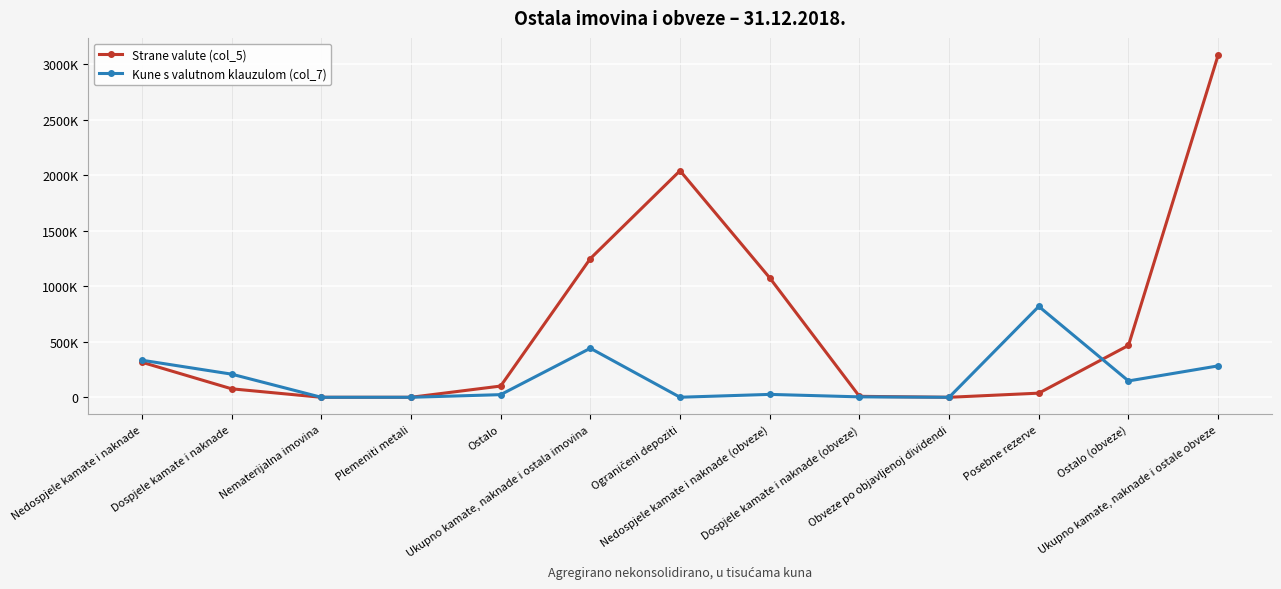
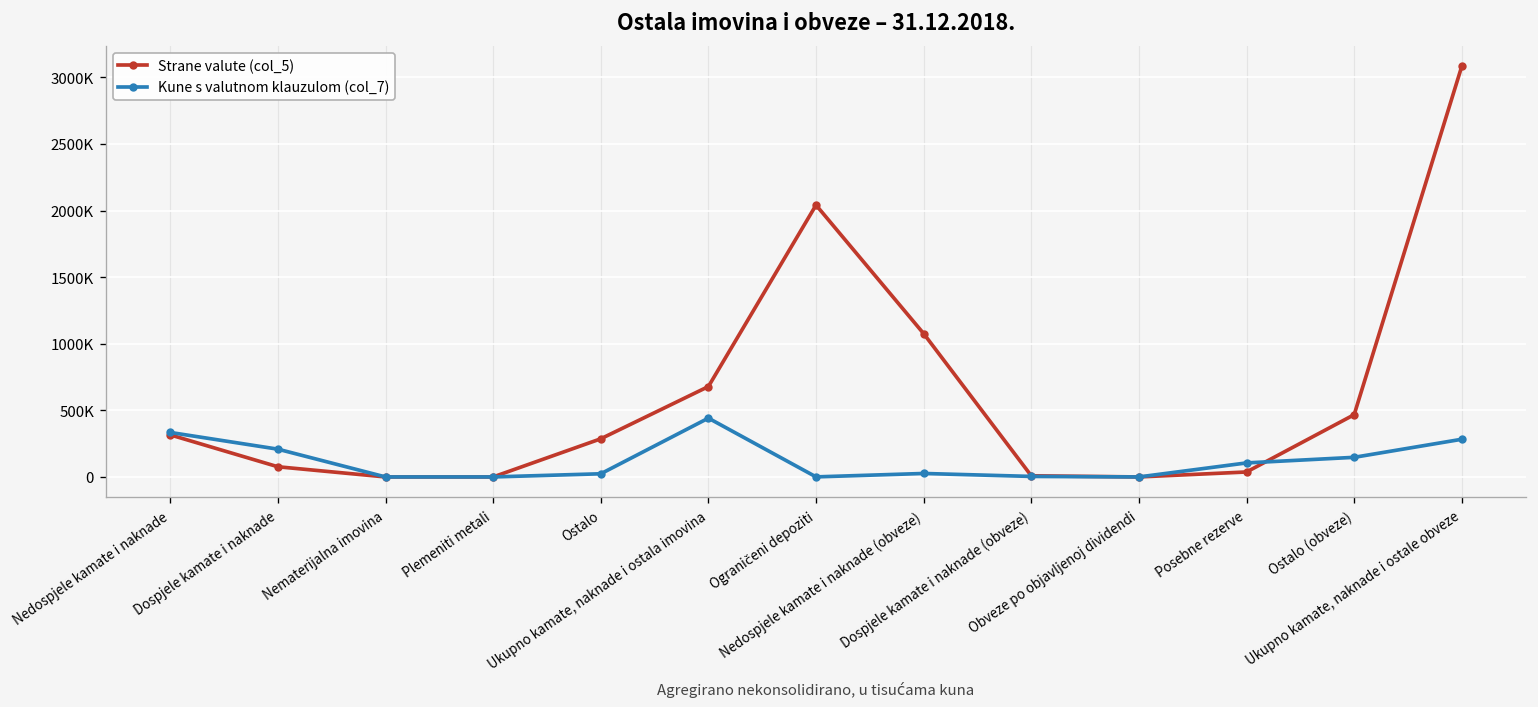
  {
    "Strane valute (col_5)": {
      "Dospjele kamate i naknade": 80000,
-     "Ostalo": 100000,
-     "Ukupno kamate, naknade i ostala imovina": 1250000,
+     "Ostalo": 290000,
+     "Ukupno kamate, naknade i ostala imovina": 680000,
      "Ograničeni depoziti": 2040000,
      "Nedospjele kamate i naknade (obveze)": 1080000,
      "Posebne rezerve": 40000,
      "Ostalo (obveze)": 470000,
      "Ukupno kamate, naknade i ostale obveze": 3080000
    },
    "Kune s valutnom klauzulom (col_7)": {
      "Dospjele kamate i naknade": 210000,
      "Ostalo": 20000,
      "Ukupno kamate, naknade i ostala imovina": 440000,
      "Ograničeni depoziti": 0,
      "Nedospjele kamate i naknade (obveze)": 30000,
-     "Posebne rezerve": 820000,
+     "Posebne rezerve": 110000,
      "Ostalo (obveze)": 150000,
      "Ukupno kamate, naknade i ostale obveze": 280000
    }
  }
